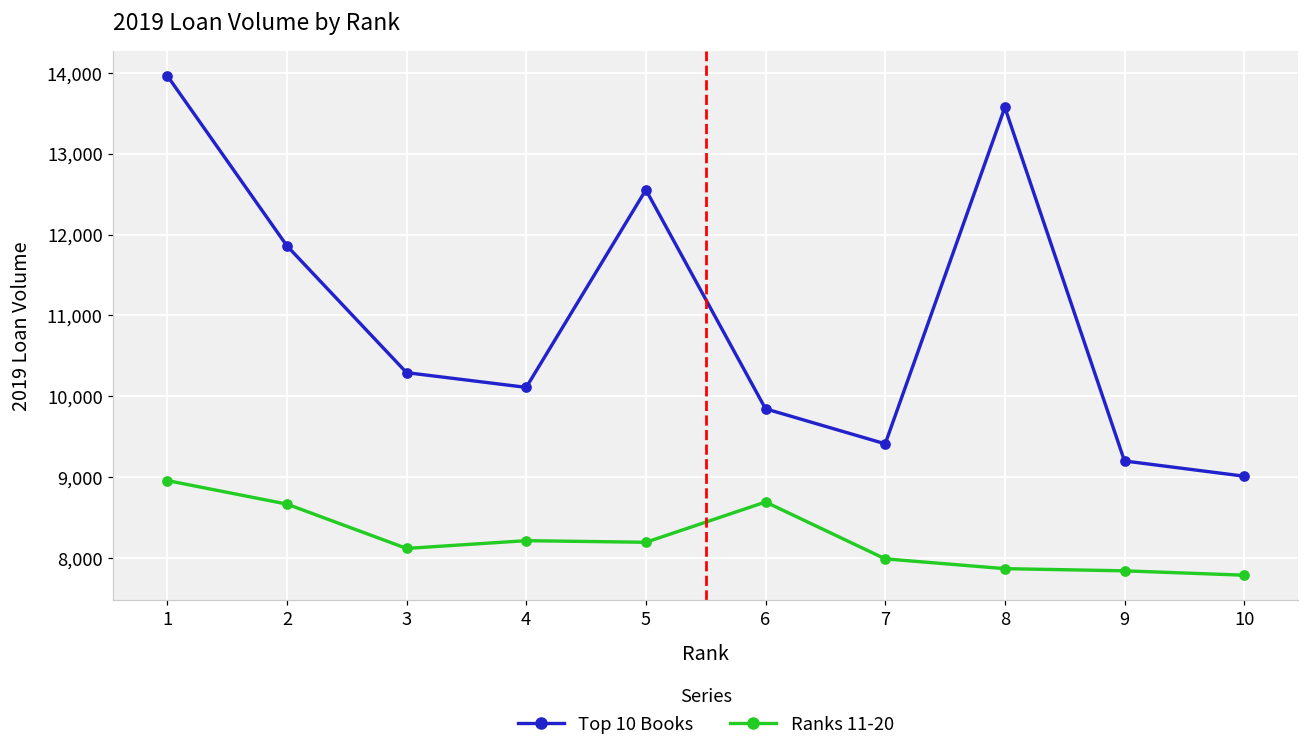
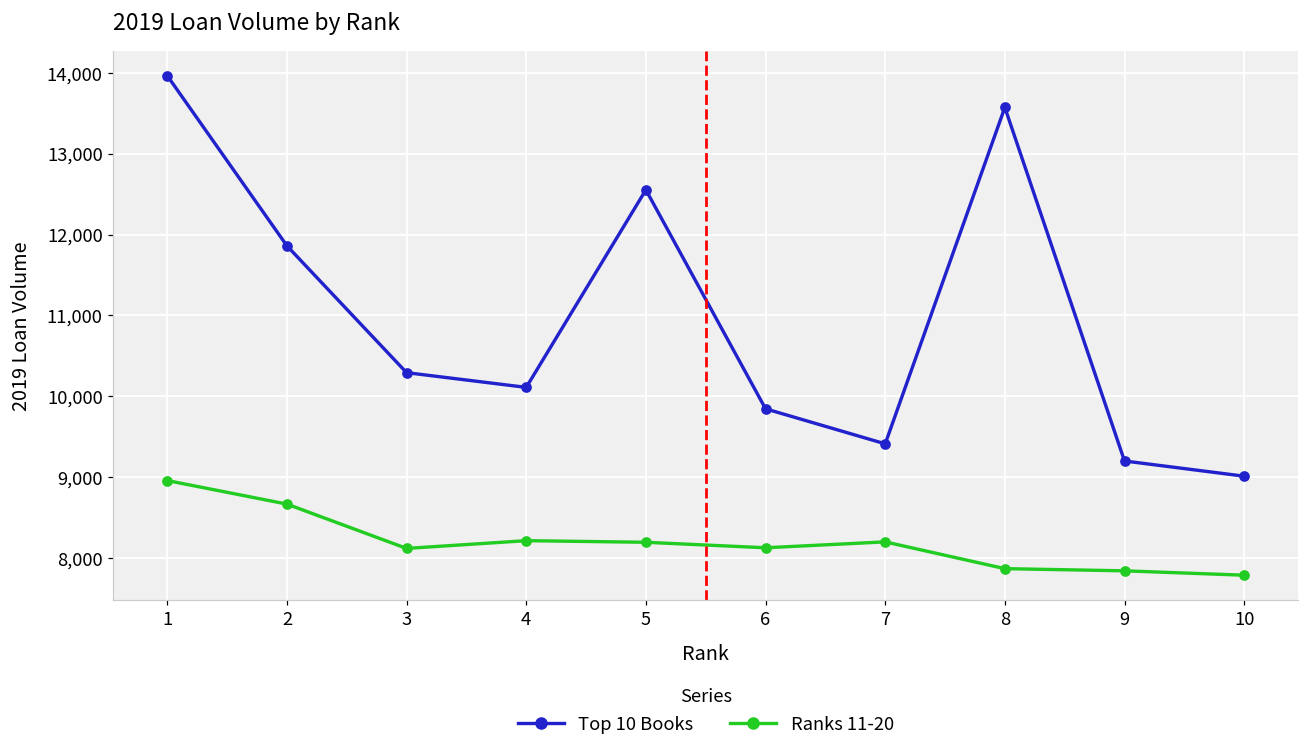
  {
    "Top 10 Books": {
      "1": "14,000",
      "2": "11,900",
      "3": "10,300",
      "4": "10,100",
      "5": "12,600",
      "6": "9,800",
      "7": "9,400",
      "8": "13,600",
      "9": "9,200",
      "10": "9,000"
    },
    "Ranks 11-20": {
      "1": "9,000",
      "2": "8,700",
      "3": "8,100",
      "4": "8,200",
      "5": "8,200",
-     "6": "8,700",
-     "7": "8,000",
+     "6": "8,100",
+     "7": "8,200",
      "8": "7,900",
      "9": "7,800",
      "10": "7,800"
    }
  }
